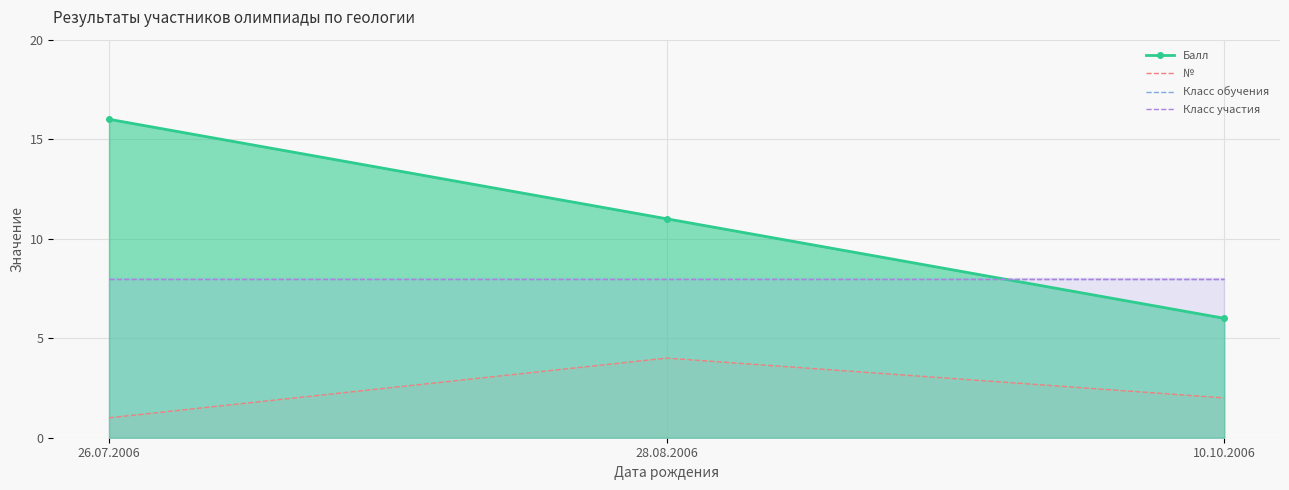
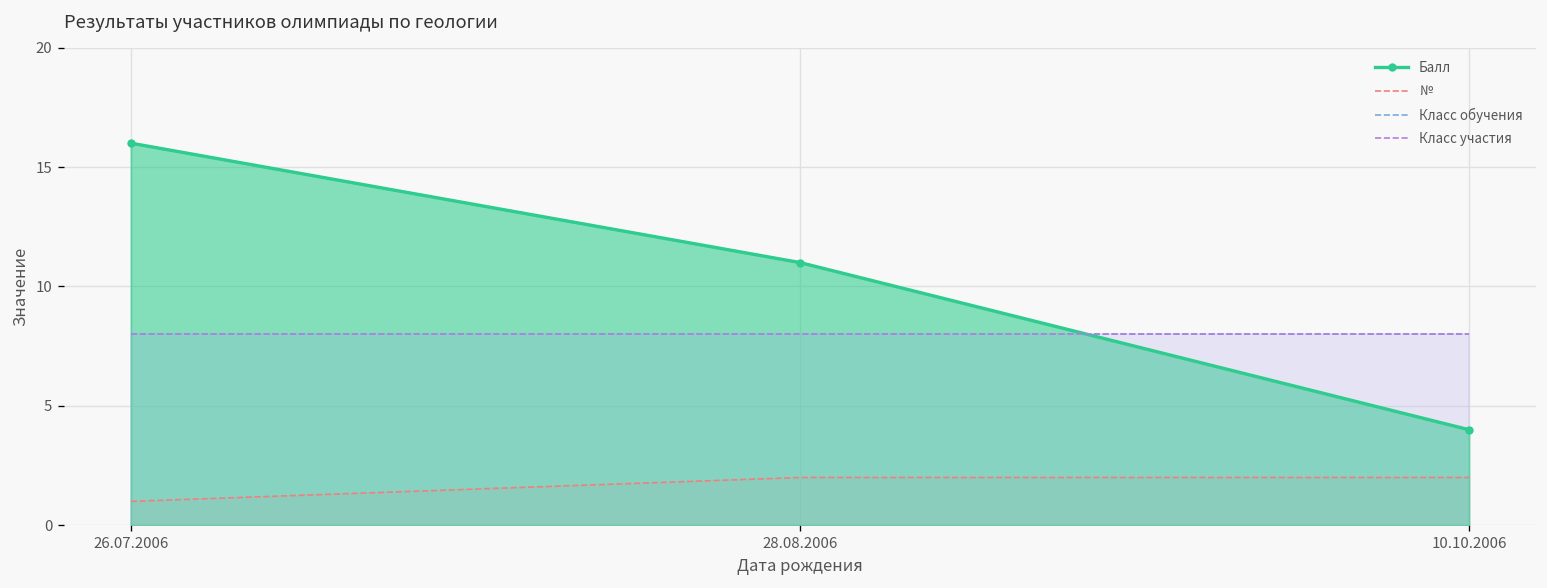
  {
    "Балл": {
      "26.07.2006": 16,
      "28.08.2006": 11,
-     "10.10.2006": 6
+     "10.10.2006": 4
    },
    "№": {
      "26.07.2006": 1,
-     "28.08.2006": 4,
+     "28.08.2006": 2,
      "10.10.2006": 2
    },
    "Класс участия": {
      "26.07.2006": 8,
      "28.08.2006": 8,
      "10.10.2006": 8
    }
  }
